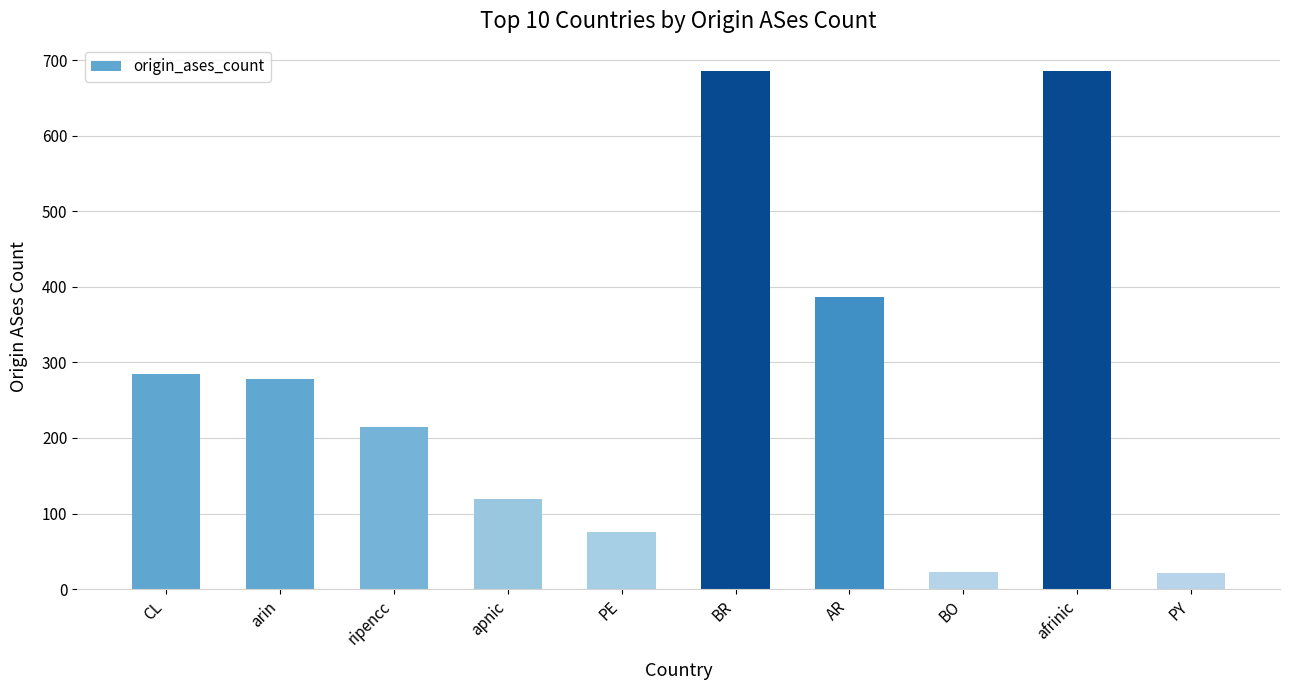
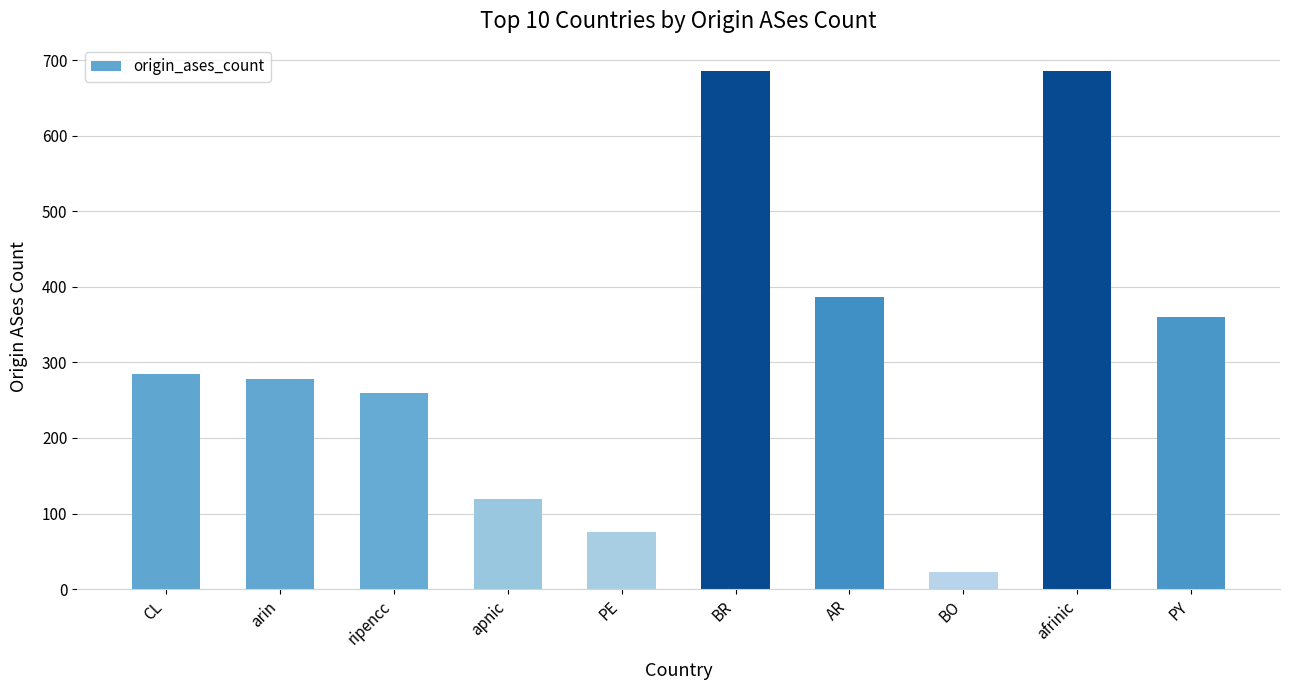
  {
    "CL": 290,
    "arin": 280,
-   "ripencc": 220,
+   "ripencc": 260,
    "apnic": 120,
    "PE": 80,
    "BR": 690,
    "AR": 390,
    "BO": 20,
    "afrinic": 690,
-   "PY": 20
+   "PY": 360
  }
